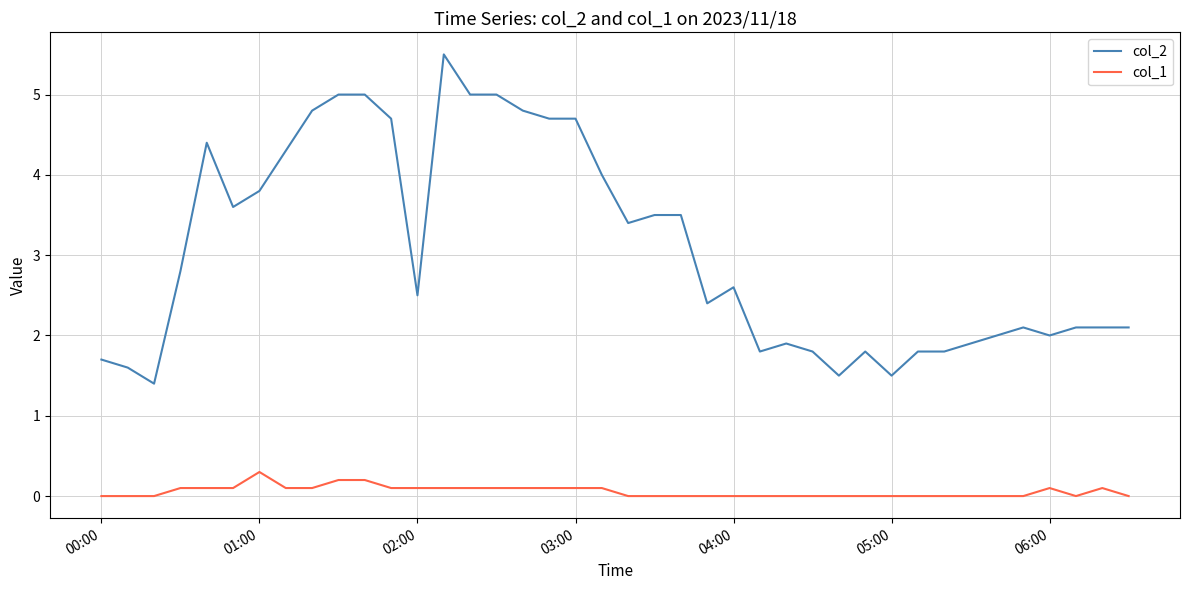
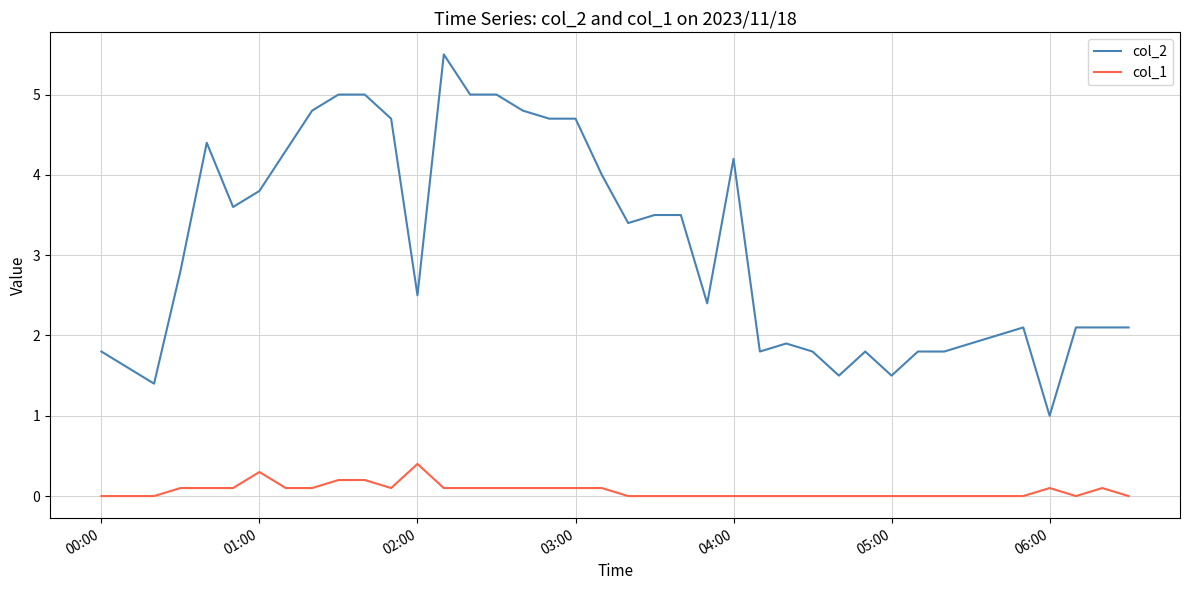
  {
    "col_2": {
-     "00:00": 1.7,
+     "00:00": 1.8,
      "01:00": 3.8,
      "02:00": 2.5,
      "03:00": 4.7,
-     "04:00": 2.6,
+     "04:00": 4.2,
      "05:00": 1.5,
-     "06:00": 2
+     "06:00": 1
    },
    "col_1": {
      "00:00": 0.0,
      "01:00": 0.3,
-     "02:00": 0.1,
+     "02:00": 0.4,
      "03:00": 0.1,
      "04:00": 0.0,
      "05:00": 0.0,
      "06:00": 0.1
    }
  }
